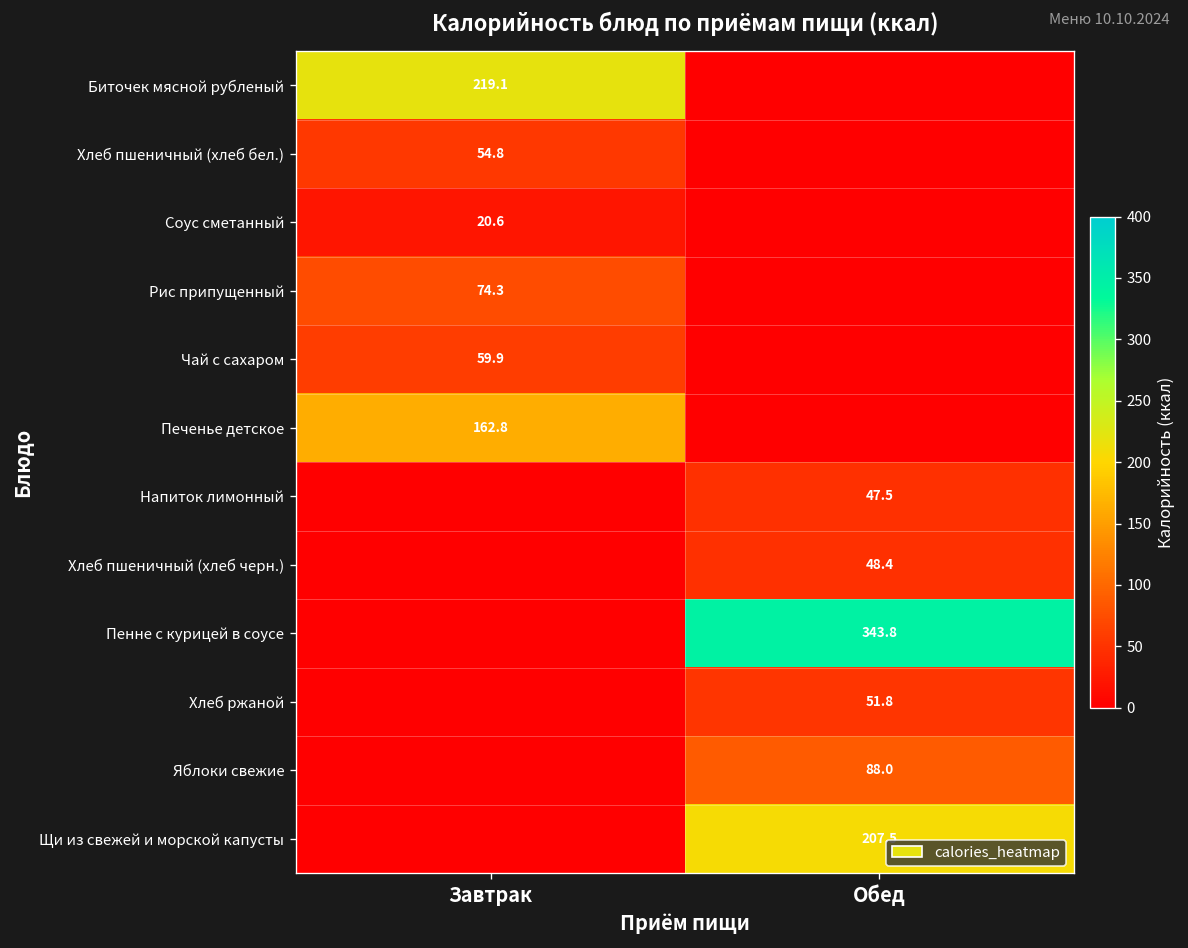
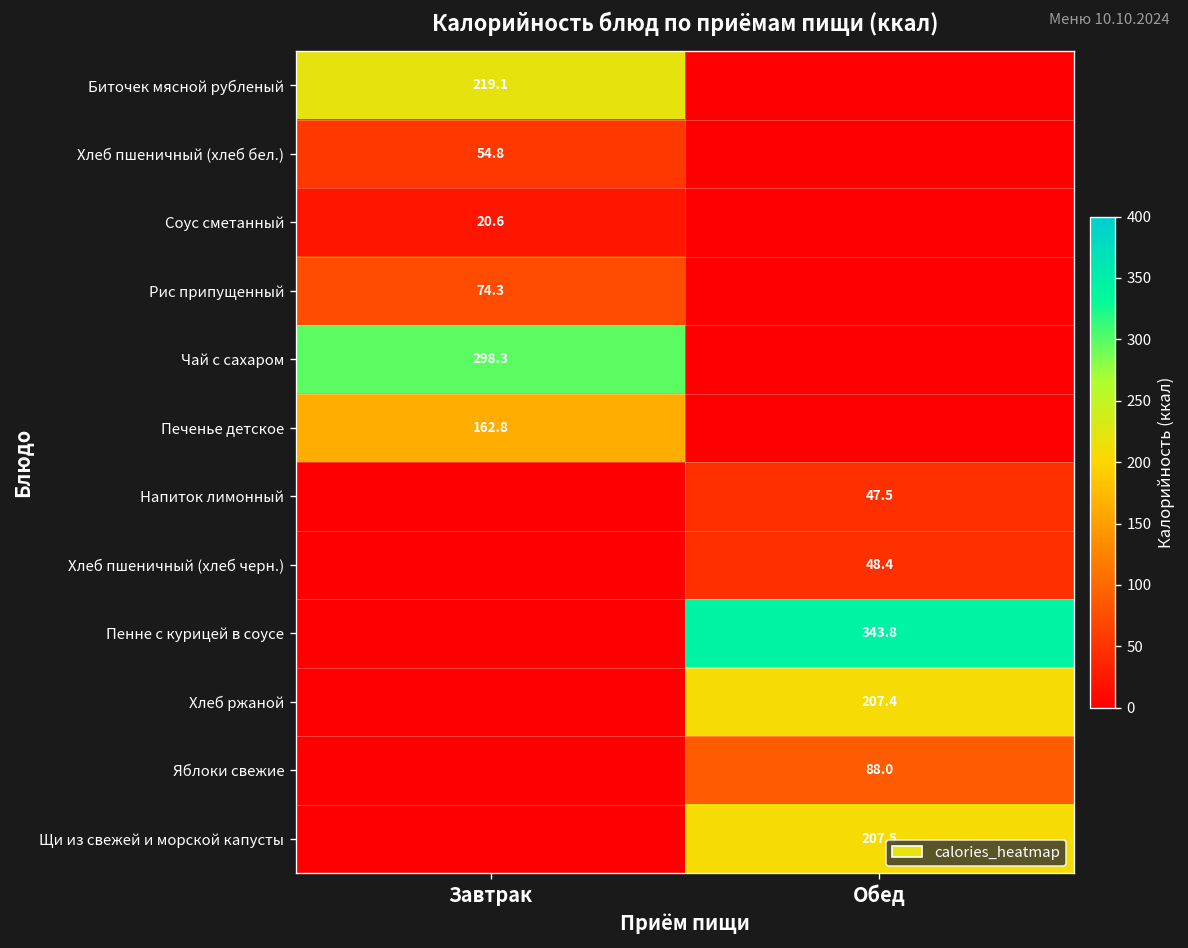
  {
    "Биточек мясной рубленый": {
      "Завтрак": 219.1
    },
    "Хлеб пшеничный (хлеб бел.)": {
      "Завтрак": 54.8
    },
    "Соус сметанный": {
      "Завтрак": 20.6
    },
    "Рис припущенный": {
      "Завтрак": 74.3
    },
    "Чай с сахаром": {
-     "Завтрак": 59.9
+     "Завтрак": 298.3
    },
    "Печенье детское": {
      "Завтрак": 162.8
    },
    "Напиток лимонный": {
      "Обед": 47.5
    },
    "Хлеб пшеничный (хлеб черн.)": {
      "Обед": 48.4
    },
    "Пенне с курицей в соусе": {
      "Обед": 343.8
    },
    "Хлеб ржаной": {
-     "Обед": 51.8
+     "Обед": 207.4
    },
    "Яблоки свежие": {
      "Обед": 88.0
    }
  }
